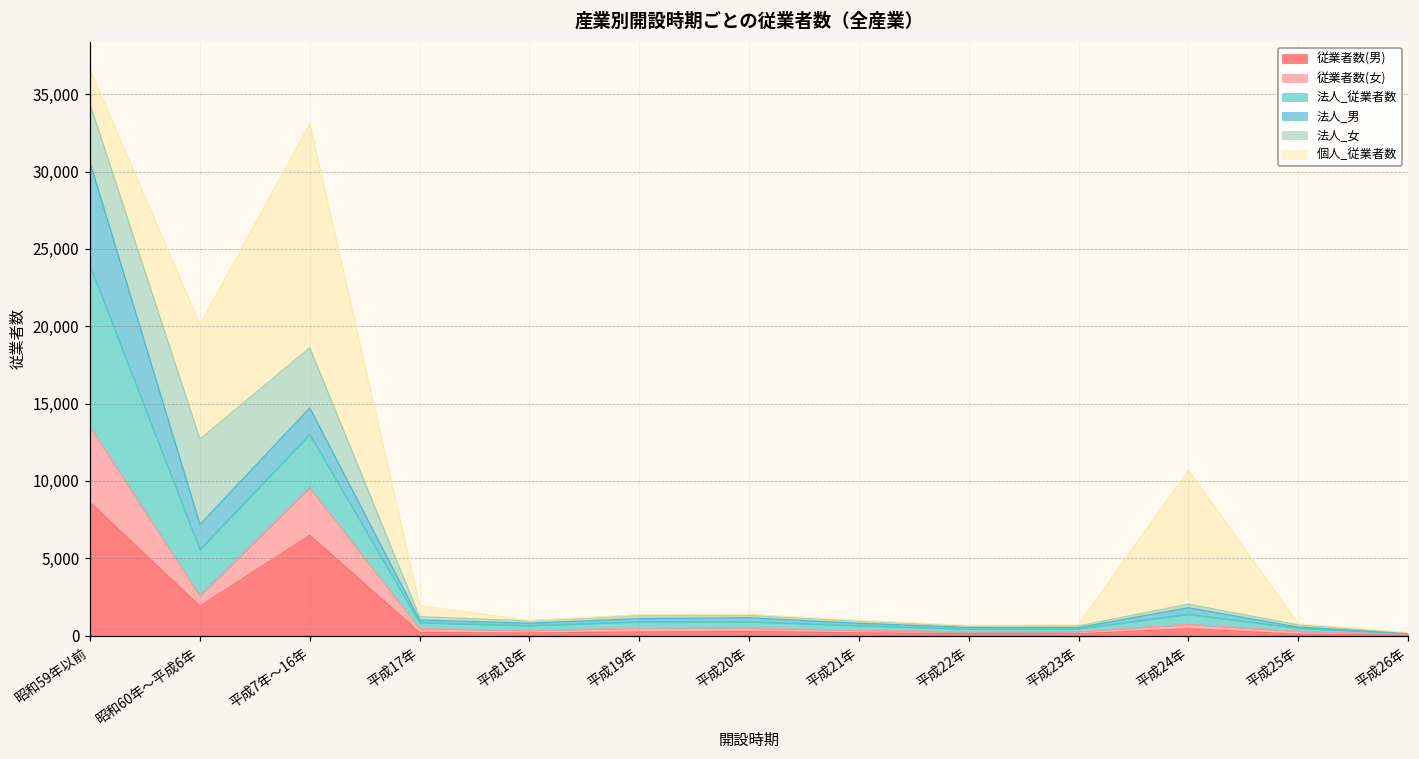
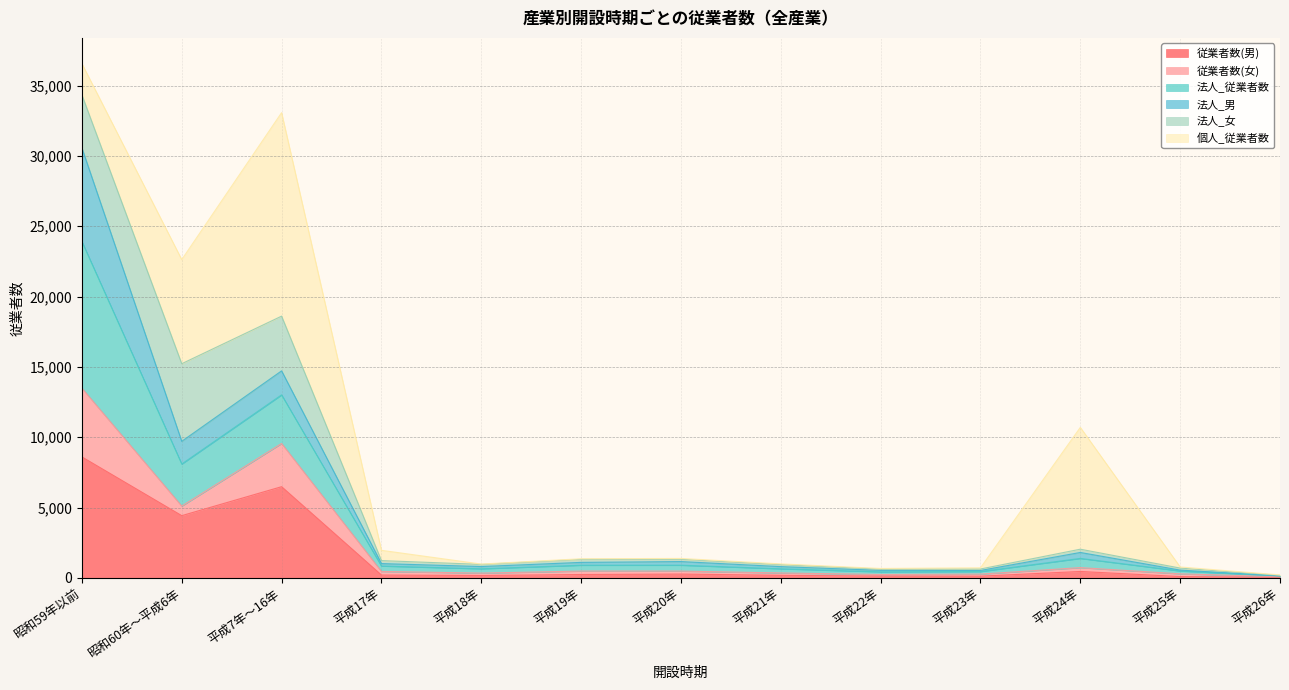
  {
    "従業者数(男)": {
      "昭和59年以前": "8,600",
-     "昭和60年～平成6年": "1,900",
+     "昭和60年～平成6年": "4,400",
      "平成7年～16年": "6,500",
      "平成17年": "200",
      "平成19年": "200",
      "平成20年": "300",
      "平成24年": "500",
      "平成25年": "100"
    },
    "従業者数(女)": {
      "昭和59年以前": "4,900",
      "昭和60年～平成6年": "700",
      "平成7年～16年": "3,100",
      "平成17年": "300",
      "平成19年": "200",
      "平成20年": "200",
      "平成24年": "300",
      "平成25年": "200"
    },
    "法人_女": {
      "昭和59年以前": "3,800",
      "昭和60年～平成6年": "5,500",
      "平成7年～16年": "3,900",
      "平成17年": "200",
      "平成24年": "200"
    },
    "個人_従業者数": {
      "昭和59年以前": "2,200",
      "昭和60年～平成6年": "7,400",
      "平成7年～16年": "14,500",
      "平成17年": "700",
      "平成24年": "8,700"
    }
  }
